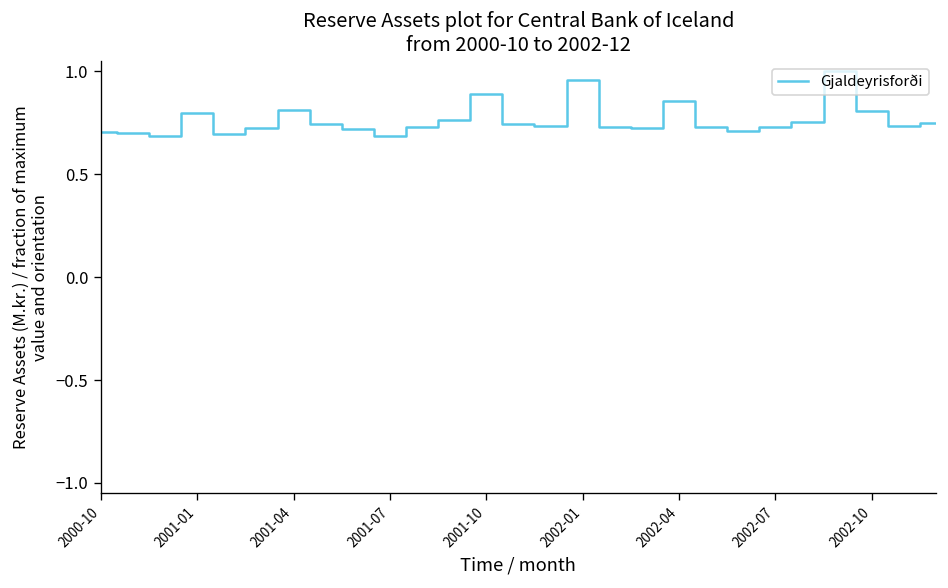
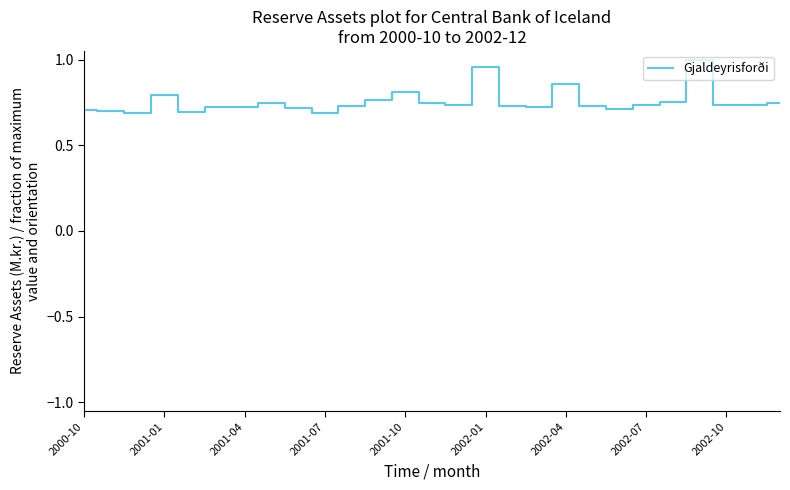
  {
    "2000-10": 0.71,
    "2001-01": 0.80,
-   "2001-04": 0.81,
+   "2001-04": 0.73,
    "2001-07": 0.69,
-   "2001-10": 0.89,
+   "2001-10": 0.81,
    "2002-01": 0.96,
    "2002-04": 0.86,
    "2002-07": 0.73,
-   "2002-10": 0.81
+   "2002-10": 0.73
  }
